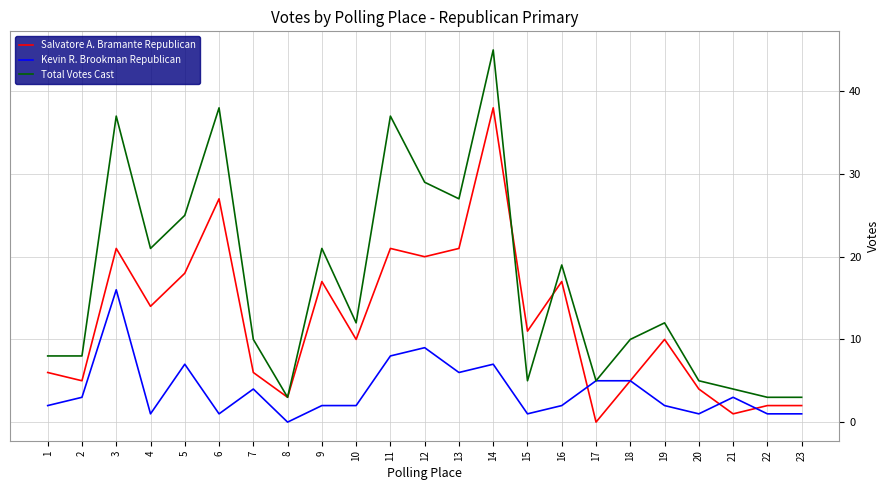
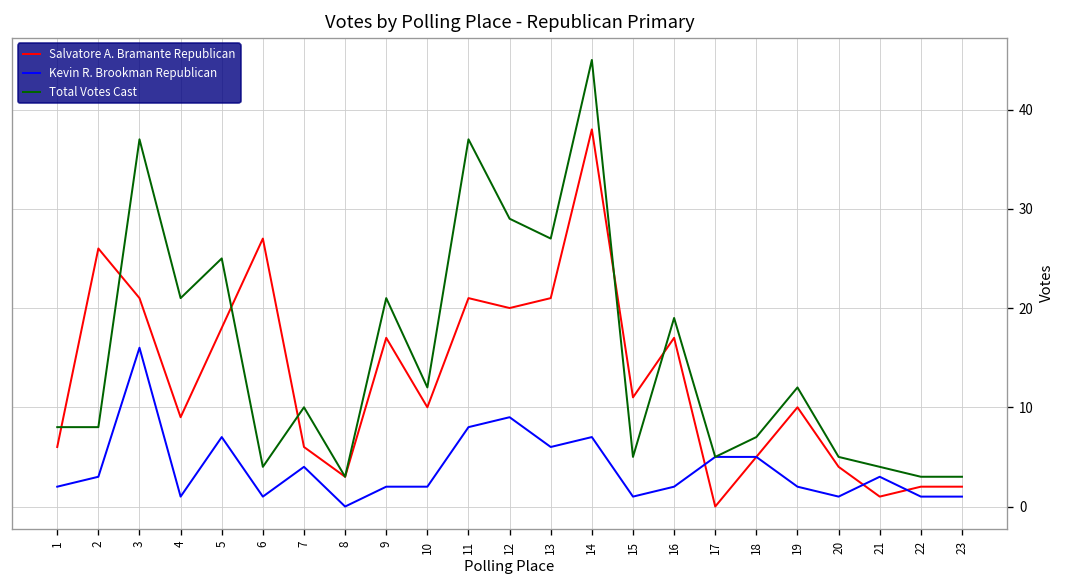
  {
    "Salvatore A. Bramante Republican": {
      "1": 6,
-     "2": 5,
+     "2": 26,
      "3": 21,
-     "4": 14,
+     "4": 9,
      "5": 18,
      "6": 27,
      "7": 6,
      "9": 17,
      "10": 10,
      "11": 21,
      "12": 20,
      "13": 21,
      "14": 38,
      "15": 11,
      "16": 17,
      "17": 0,
      "19": 10,
      "20": 4,
      "21": 1,
      "22": 2,
      "23": 2
    },
    "Kevin R. Brookman Republican": {
      "1": 2,
      "2": 3,
      "3": 16,
      "4": 1,
      "5": 7,
      "6": 1,
      "7": 4,
      "8": 0,
      "9": 2,
      "10": 2,
      "11": 8,
      "12": 9,
      "13": 6,
      "14": 7,
      "15": 1,
      "16": 2,
      "19": 2,
      "20": 1,
      "21": 3,
      "22": 1,
      "23": 1
    },
    "Total Votes Cast": {
      "1": 8,
      "2": 8,
      "3": 37,
      "4": 21,
      "5": 25,
-     "6": 38,
+     "6": 4,
      "7": 10,
      "9": 21,
      "10": 12,
      "11": 37,
      "12": 29,
      "13": 27,
      "14": 45,
      "15": 5,
      "16": 19,
-     "18": 10,
+     "18": 7,
      "19": 12,
      "20": 5,
      "21": 4,
      "22": 3,
      "23": 3
    }
  }
